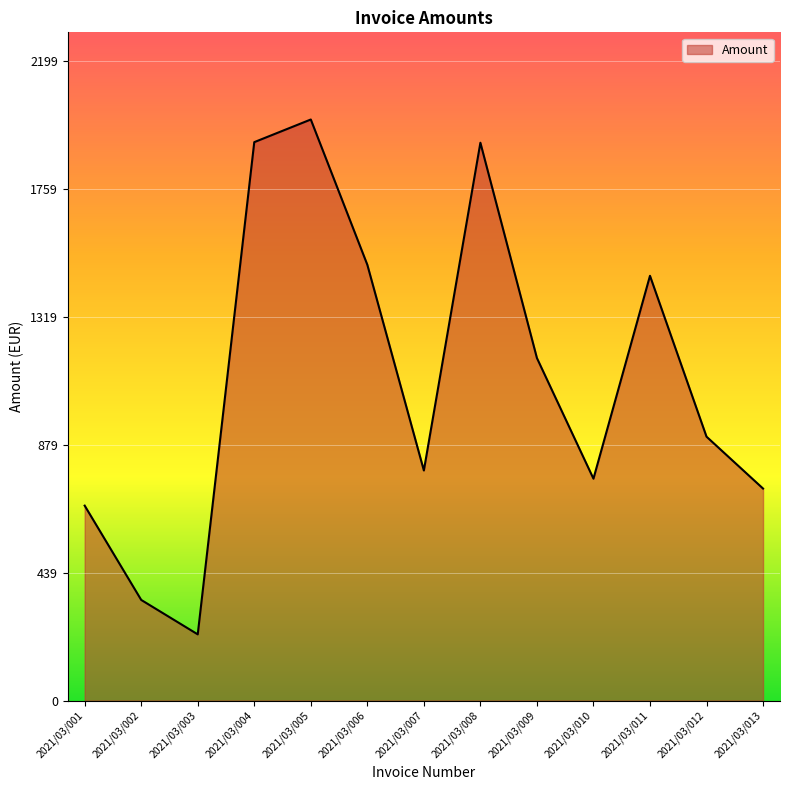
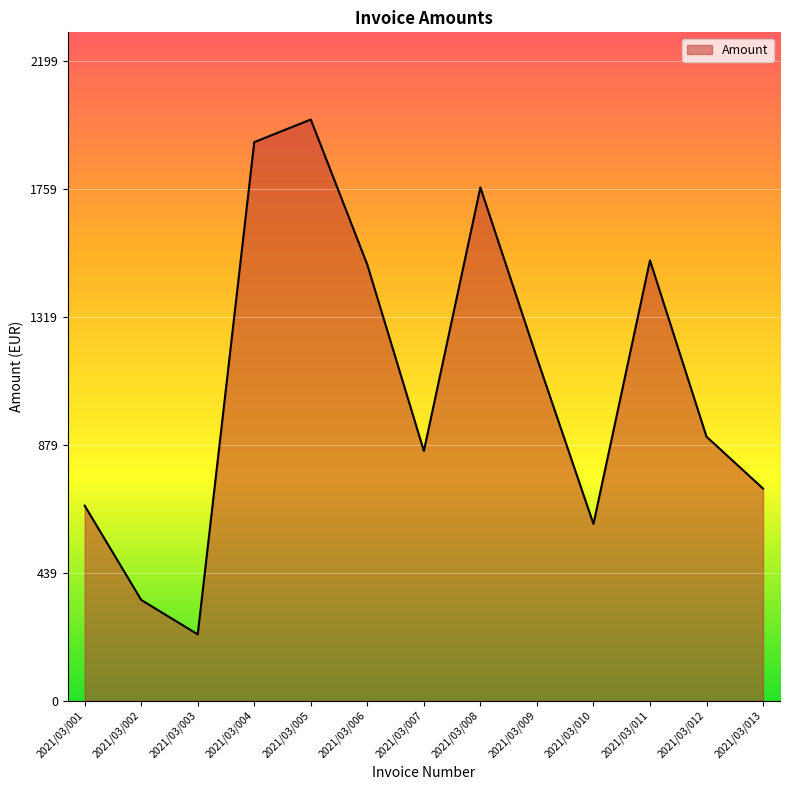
  {
    "2021/03/001": 670,
    "2021/03/002": 350,
    "2021/03/003": 230,
    "2021/03/004": 1920,
    "2021/03/005": 2000,
    "2021/03/006": 1500,
-   "2021/03/007": 790,
-   "2021/03/008": 1920,
+   "2021/03/007": 860,
+   "2021/03/008": 1770,
    "2021/03/009": 1180,
-   "2021/03/010": 760,
-   "2021/03/011": 1460,
+   "2021/03/010": 610,
+   "2021/03/011": 1520,
    "2021/03/012": 910,
    "2021/03/013": 730
  }
